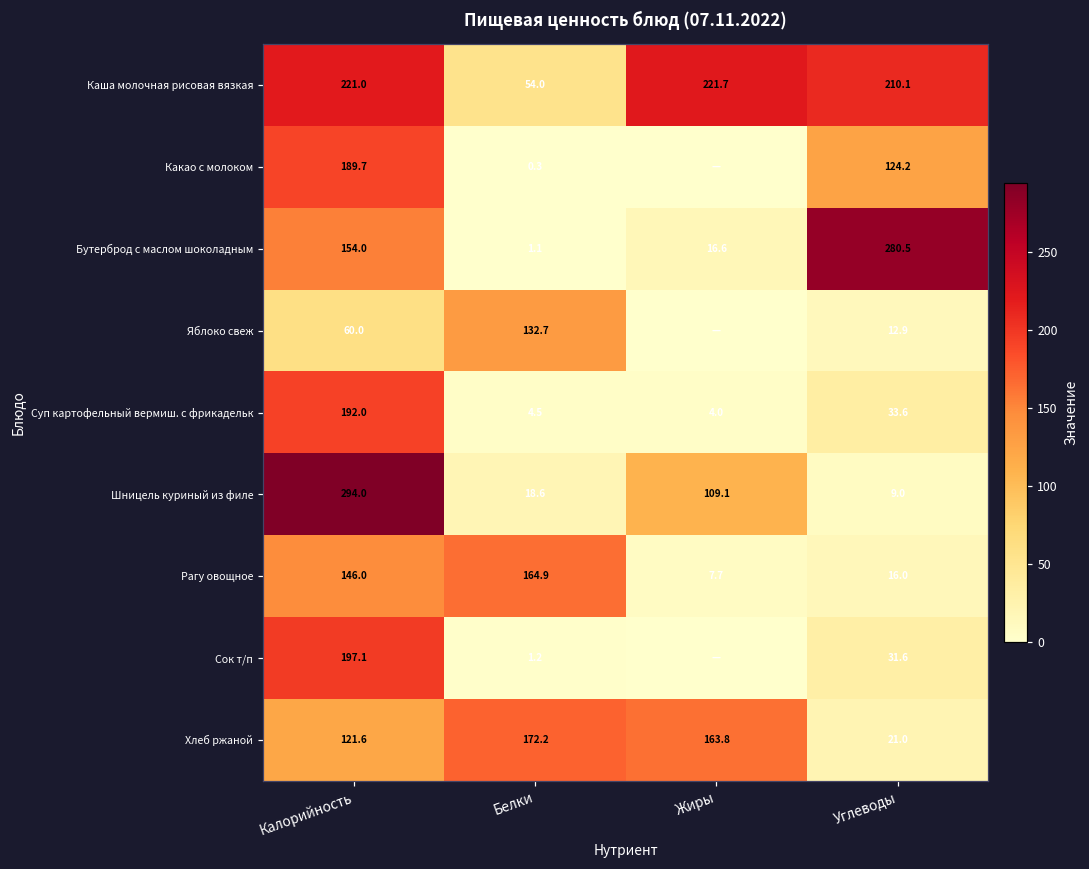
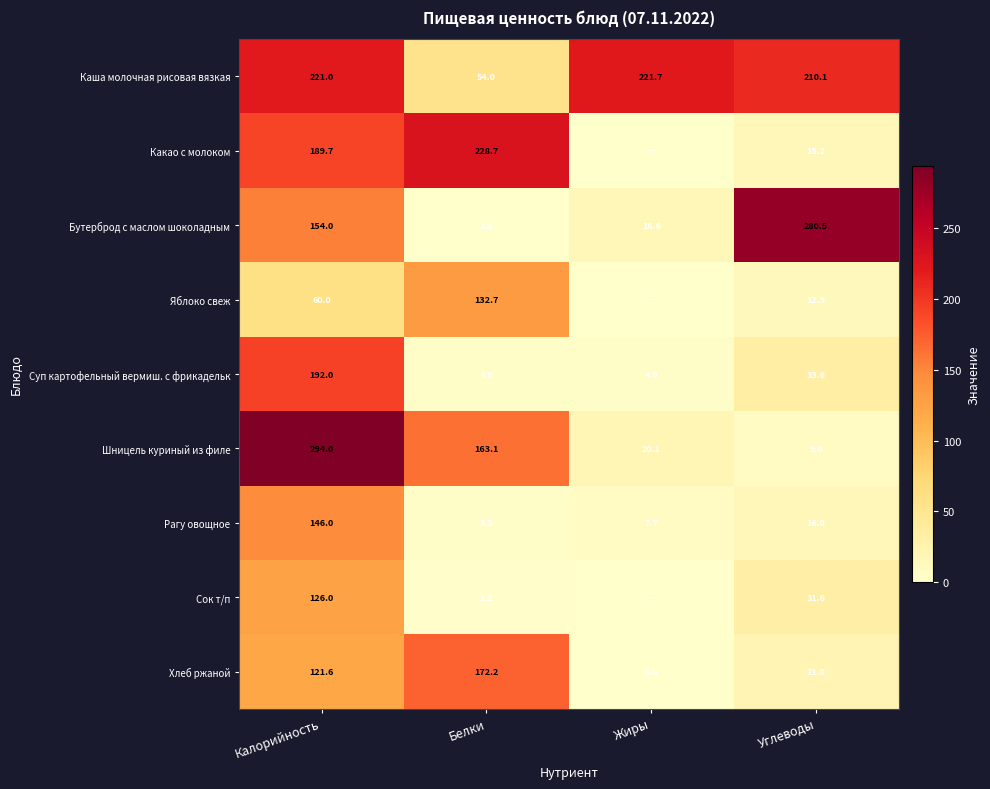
  {
    "Каша молочная рисовая вязкая": {
      "Калорийность": 221.0,
      "Белки": 54.0,
      "Жиры": 221.7,
      "Углеводы": 210.1
    },
    "Какао с молоком": {
      "Калорийность": 189.7,
-     "Белки": 0.3,
-     "Углеводы": 124.2
+     "Белки": 228.7,
+     "Углеводы": 15.2
    },
    "Бутерброд с маслом шоколадным": {
      "Калорийность": 154.0,
      "Белки": 1.1,
      "Жиры": 16.6,
      "Углеводы": 280.5
    },
    "Яблоко свеж": {
      "Калорийность": 60.0,
      "Белки": 132.7,
      "Углеводы": 12.9
    },
    "Суп картофельный вермиш. с фрикадельк": {
      "Калорийность": 192.0,
      "Белки": 4.5,
      "Жиры": 4.0,
      "Углеводы": 33.6
    },
    "Шницель куриный из филе": {
      "Калорийность": 294.0,
-     "Белки": 18.6,
-     "Жиры": 109.1,
+     "Белки": 163.1,
+     "Жиры": 20.1,
      "Углеводы": 9.0
    },
    "Рагу овощное": {
      "Калорийность": 146.0,
-     "Белки": 164.9,
+     "Белки": 3.5,
      "Жиры": 7.7,
      "Углеводы": 16.0
    },
    "Сок т/п": {
-     "Калорийность": 197.1,
+     "Калорийность": 126.0,
      "Белки": 1.2,
      "Углеводы": 31.6
    },
    "Хлеб ржаной": {
      "Калорийность": 121.6,
      "Белки": 172.2,
-     "Жиры": 163.8,
+     "Жиры": 0.6,
      "Углеводы": 21.0
    }
  }
